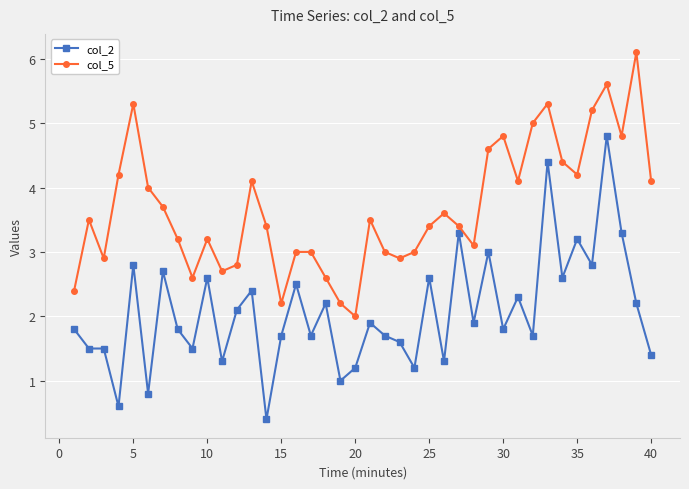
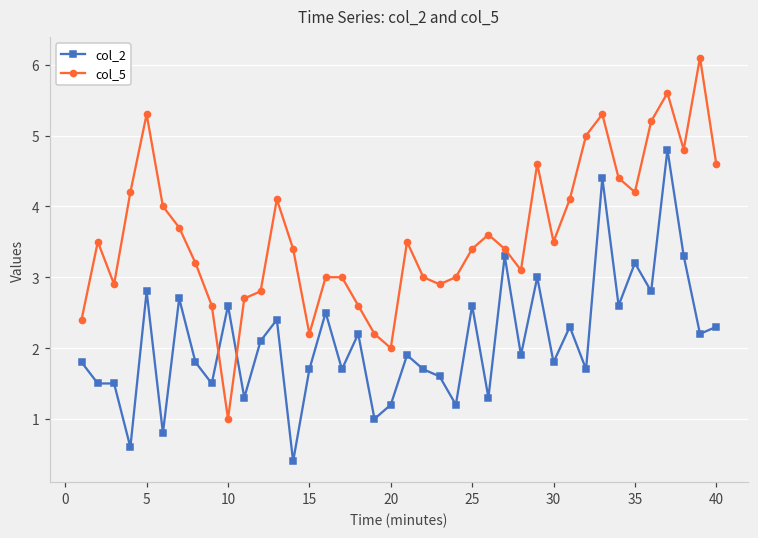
  {
    "col_2": {
      "5": 2.8,
      "10": 2.6,
      "15": 1.7,
      "20": 1.2,
      "25": 2.6,
      "30": 1.8,
      "35": 3.2,
-     "40": 1.4
+     "40": 2.3
    },
    "col_5": {
      "5": 5.3,
-     "10": 3.2,
+     "10": 1.0,
      "15": 2.2,
      "20": 2.0,
      "25": 3.4,
-     "30": 4.8,
+     "30": 3.5,
      "35": 4.2,
-     "40": 4.1
+     "40": 4.6
    }
  }
